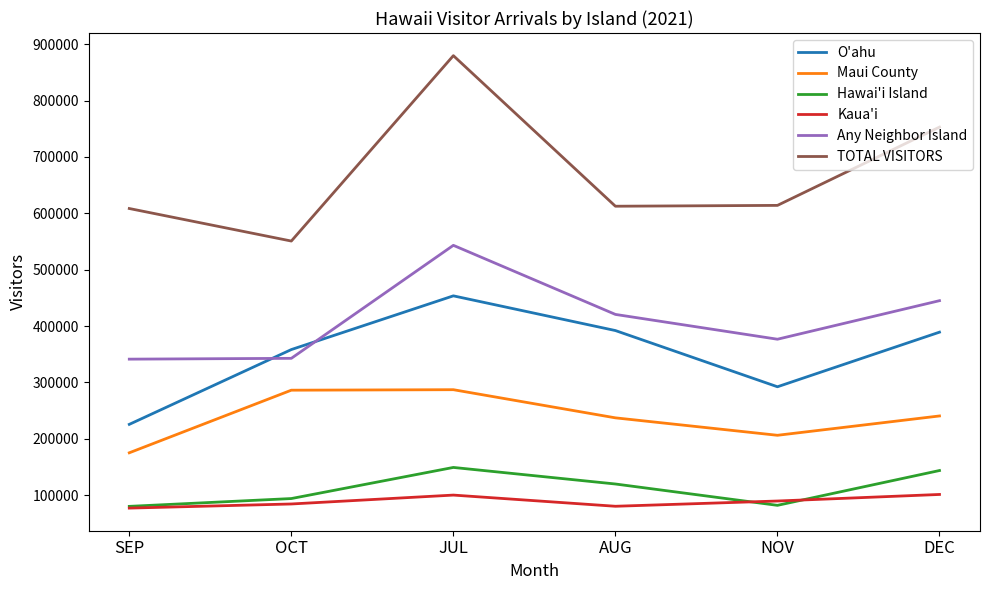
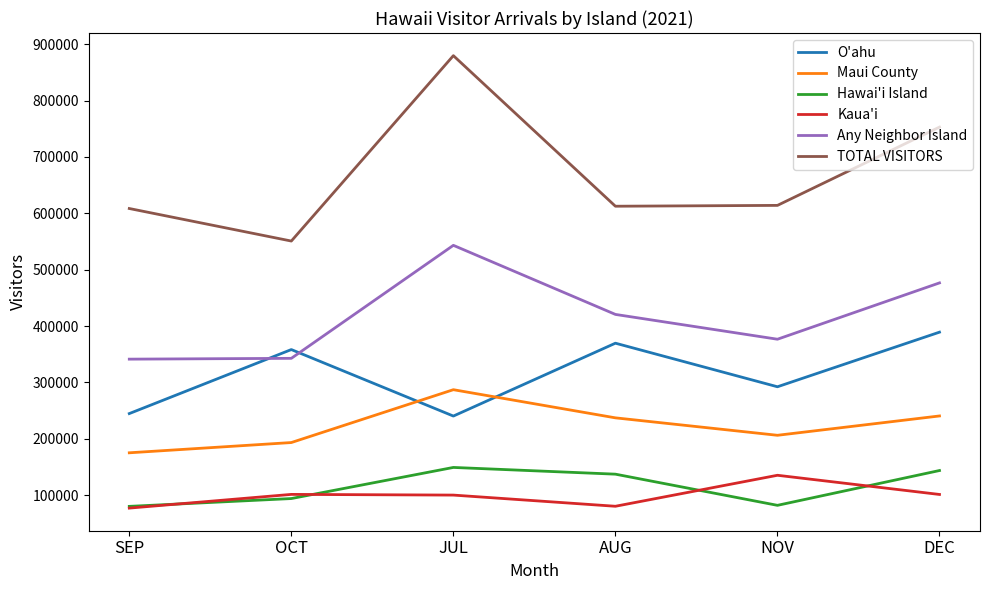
  {
    "O'ahu": {
-     "SEP": 230000,
+     "SEP": 240000,
      "OCT": 360000,
-     "JUL": 450000,
-     "AUG": 390000,
+     "JUL": 240000,
+     "AUG": 370000,
      "NOV": 290000,
      "DEC": 390000
    },
    "Maui County": {
      "SEP": 180000,
-     "OCT": 290000,
+     "OCT": 190000,
      "JUL": 290000,
      "AUG": 240000,
      "NOV": 210000,
      "DEC": 240000
    },
    "Hawai'i Island": {
      "OCT": 90000,
      "JUL": 150000,
-     "AUG": 120000,
+     "AUG": 140000,
      "NOV": 80000,
      "DEC": 140000
    },
    "Kaua'i": {
-     "OCT": 80000,
+     "OCT": 100000,
      "JUL": 100000,
      "AUG": 80000,
-     "NOV": 90000,
+     "NOV": 140000,
      "DEC": 100000
    },
    "Any Neighbor Island": {
      "SEP": 340000,
      "OCT": 340000,
      "JUL": 540000,
      "AUG": 420000,
      "NOV": 380000,
-     "DEC": 450000
+     "DEC": 480000
    },
    "TOTAL VISITORS": {
      "SEP": 610000,
      "OCT": 550000,
      "JUL": 880000,
      "AUG": 610000,
      "NOV": 610000
    }
  }
